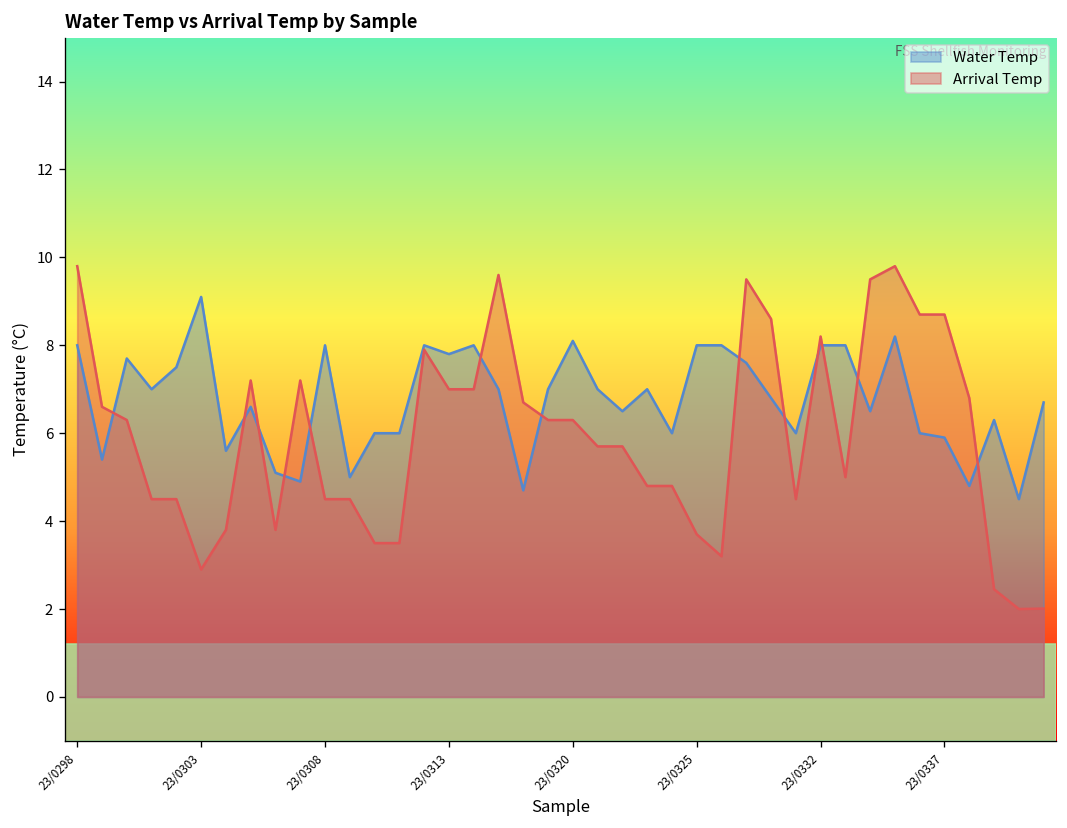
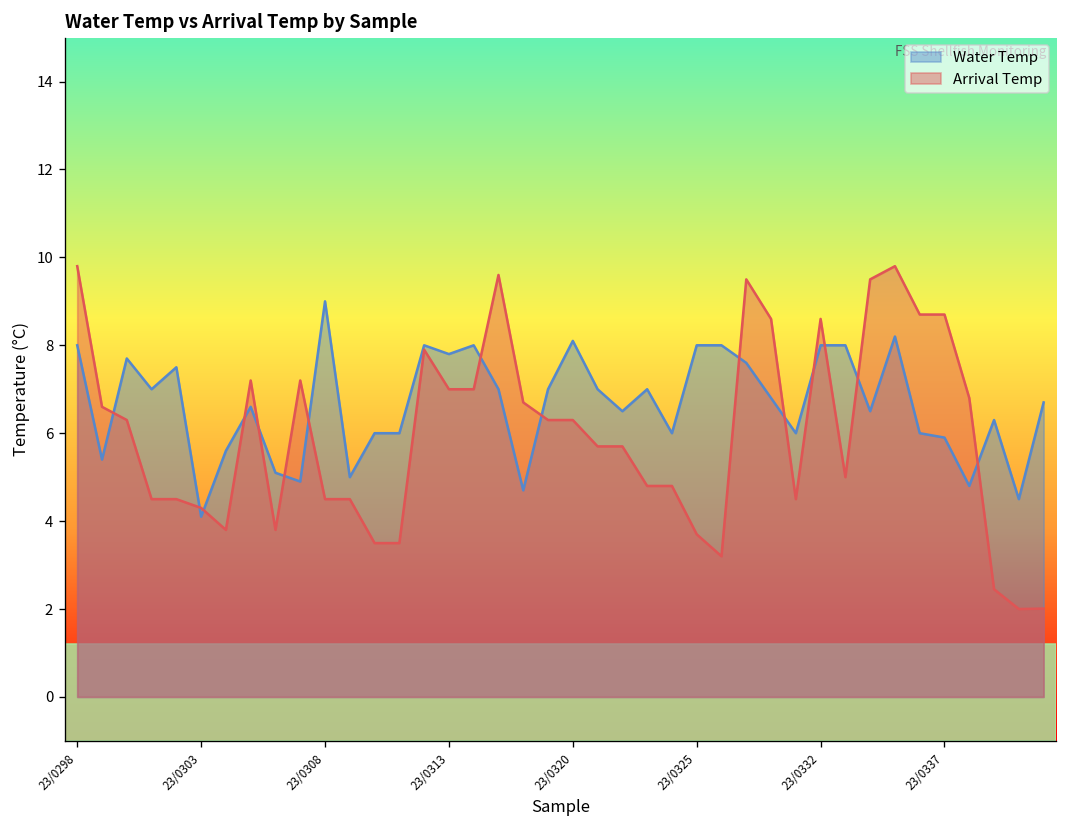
  {
    "Water Temp": {
      "23/0298": 8.0,
-     "23/0303": 9.1,
-     "23/0308": 8,
+     "23/0303": 4.1,
+     "23/0308": 9,
      "23/0313": 7.8,
      "23/0320": 8.1,
      "23/0325": 8.0,
      "23/0332": 8.0,
      "23/0337": 5.9
    },
    "Arrival Temp": {
      "23/0298": 9.8,
-     "23/0303": 2.9,
+     "23/0303": 4.3,
      "23/0308": 4.5,
      "23/0313": 7.0,
      "23/0320": 6.3,
      "23/0325": 3.7,
-     "23/0332": 8.2,
+     "23/0332": 8.6,
      "23/0337": 8.7
    }
  }
